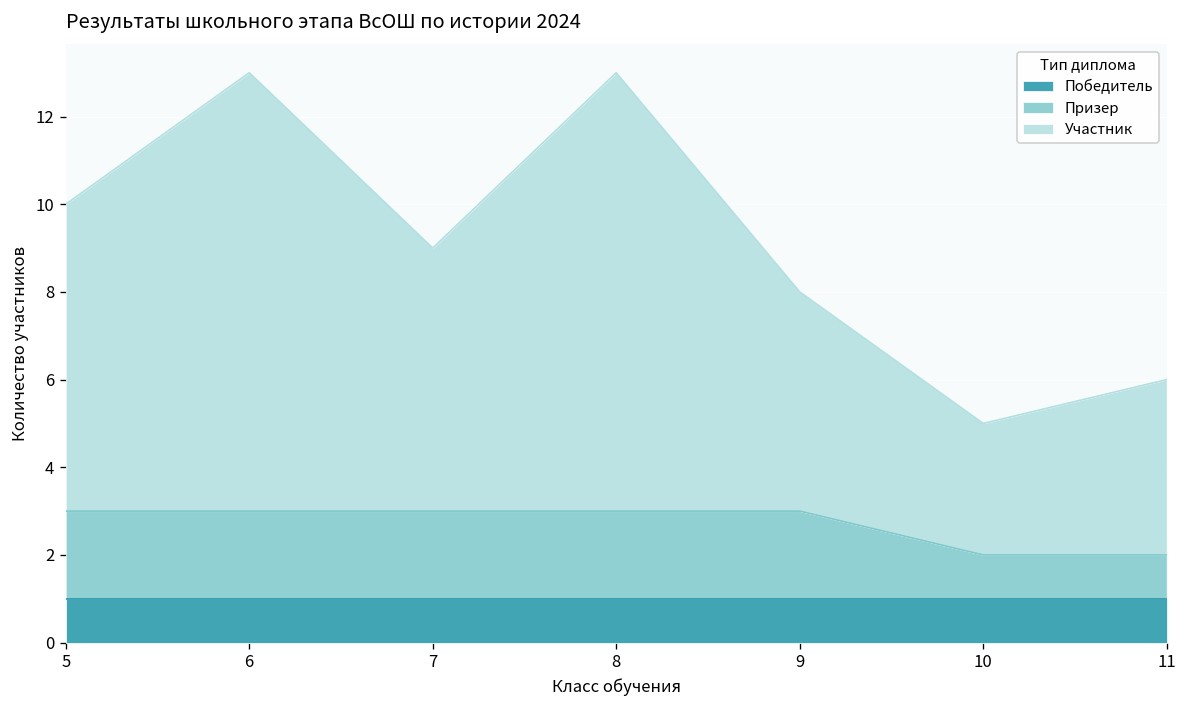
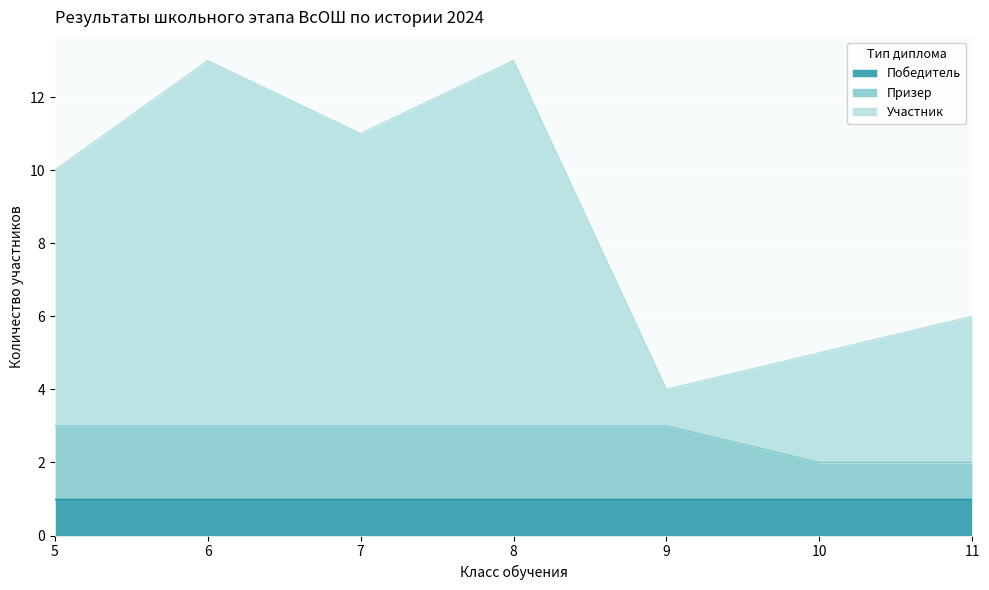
  {
    "Победитель": {
      "5": 1,
      "6": 1,
      "7": 1,
      "8": 1,
      "9": 1,
      "10": 1,
      "11": 1
    },
    "Призер": {
      "5": 3,
      "6": 3,
      "7": 3,
      "8": 3,
      "9": 3,
      "10": 2,
      "11": 2
    },
    "Участник": {
      "5": 7,
      "6": 10,
-     "7": 6,
+     "7": 8,
      "8": 10,
-     "9": 5,
+     "9": 1,
      "10": 3,
      "11": 4
    }
  }
